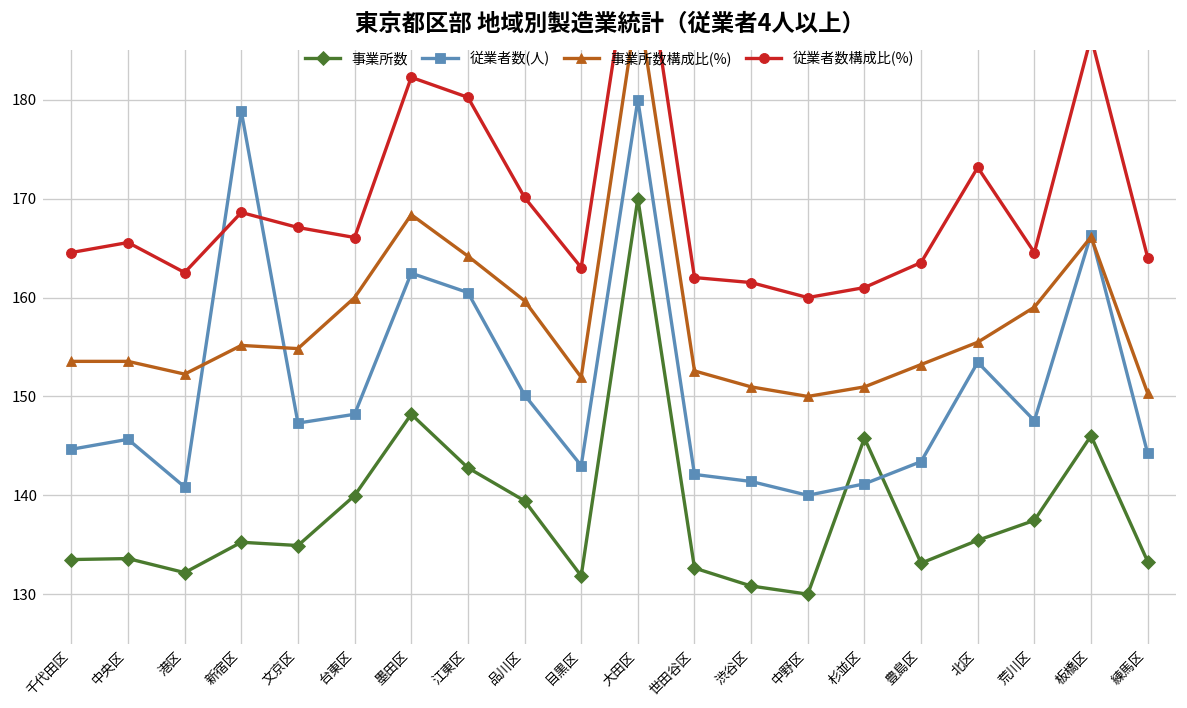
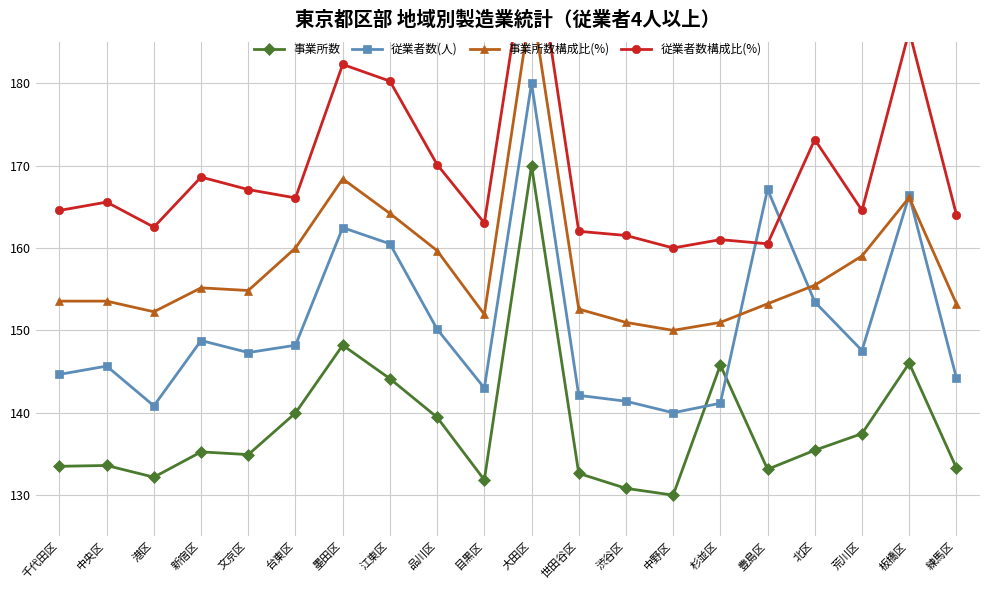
  {
    "事業所数": {
      "千代田区": 134,
      "中央区": 134,
      "港区": 132,
      "新宿区": 135,
      "文京区": 135,
      "台東区": 140,
      "墨田区": 148,
-     "江東区": 143,
+     "江東区": 144,
      "品川区": 139,
      "目黒区": 132,
      "大田区": 170,
      "世田谷区": 133,
      "渋谷区": 131,
      "中野区": 130,
      "杉並区": 146,
      "豊島区": 133,
      "北区": 135,
      "荒川区": 137,
      "板橋区": 146,
      "練馬区": 133
    },
    "従業者数(人)": {
      "千代田区": 145,
      "中央区": 146,
      "港区": 141,
-     "新宿区": 179,
+     "新宿区": 149,
      "文京区": 147,
      "台東区": 148,
      "墨田区": 162,
      "江東区": 161,
      "品川区": 150,
      "目黒区": 143,
      "大田区": 180,
      "世田谷区": 142,
      "渋谷区": 141,
      "中野区": 140,
      "杉並区": 141,
-     "豊島区": 143,
+     "豊島区": 167,
      "北区": 153,
      "荒川区": 148,
      "練馬区": 144
    },
    "事業所数構成比(%)": {
      "千代田区": 154,
      "中央区": 154,
      "港区": 152,
      "新宿区": 155,
      "文京区": 155,
      "台東区": 160,
      "墨田区": 168,
      "江東区": 164,
      "品川区": 160,
      "目黒区": 152,
      "世田谷区": 153,
      "渋谷区": 151,
      "中野区": 150,
      "杉並区": 151,
      "豊島区": 153,
      "北区": 155,
      "荒川区": 159,
-     "練馬区": 150
+     "練馬区": 153
    },
    "従業者数構成比(%)": {
      "千代田区": 165,
      "中央区": 166,
      "港区": 163,
      "新宿区": 169,
      "文京区": 167,
      "台東区": 166,
      "墨田区": 182,
      "江東区": 180,
      "品川区": 170,
      "目黒区": 163,
      "世田谷区": 162,
      "渋谷区": 162,
      "中野区": 160,
      "杉並区": 161,
-     "豊島区": 164,
+     "豊島区": 161,
      "北区": 173,
      "荒川区": 165,
      "練馬区": 164
    }
  }
